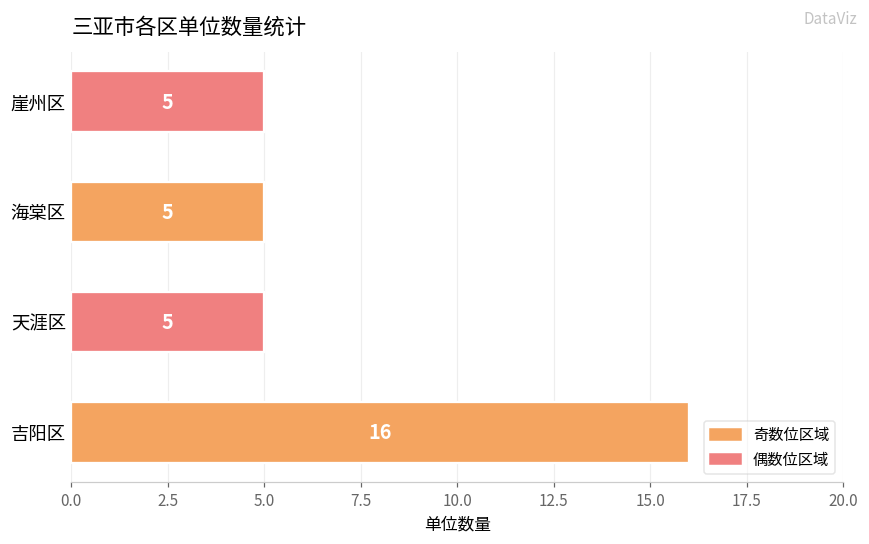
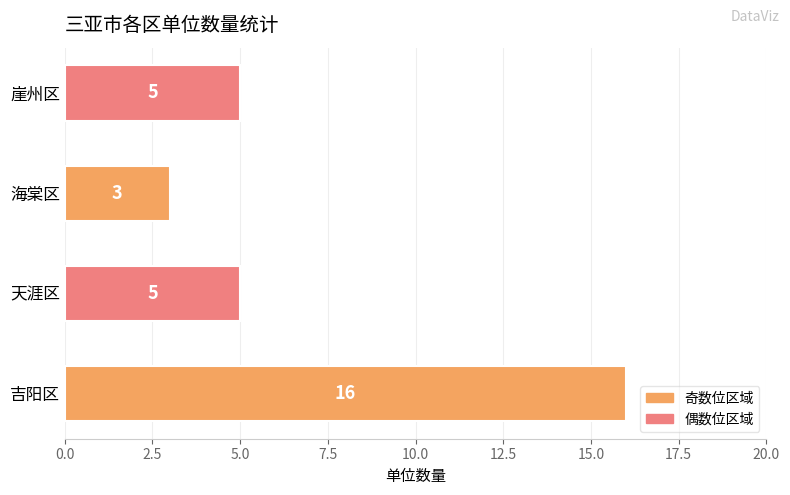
  {
    "崖州区": 5,
-   "海棠区": 5,
+   "海棠区": 3,
    "天涯区": 5,
    "吉阳区": 16
  }
